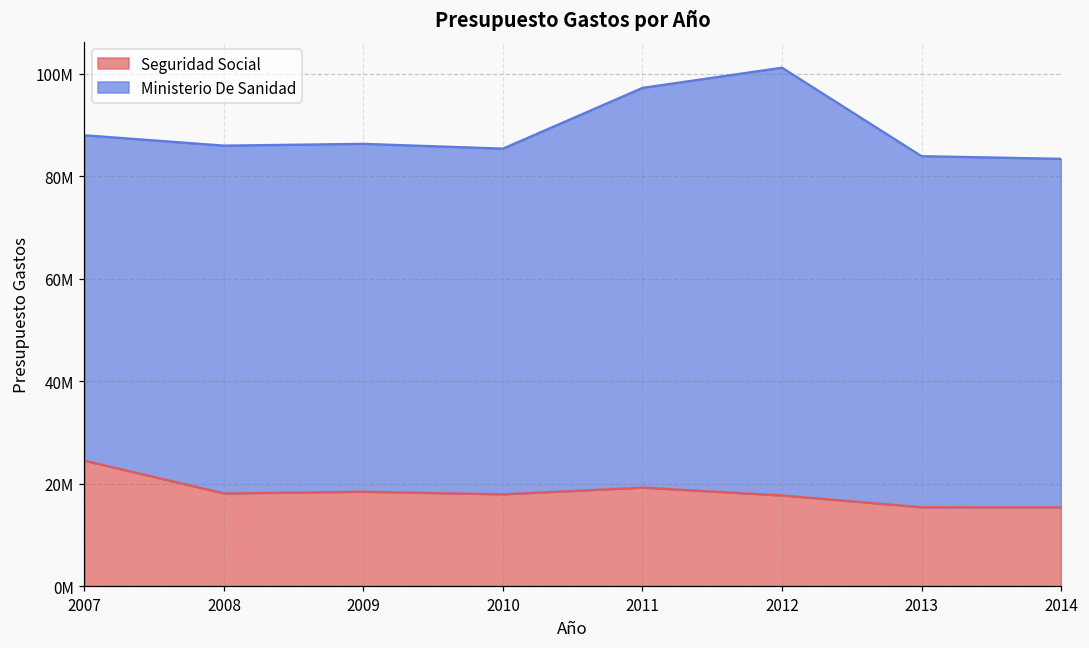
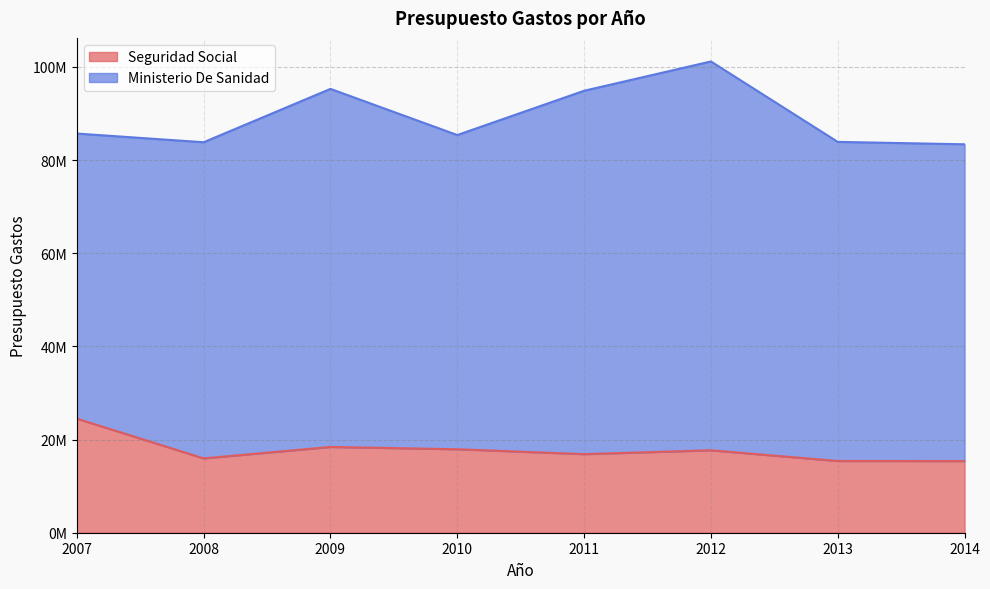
  {
    "Seguridad Social": {
      "2007": 24000000,
-     "2008": 18000000,
+     "2008": 16000000,
      "2009": 18000000,
      "2010": 18000000,
-     "2011": 19000000,
+     "2011": 17000000,
      "2012": 18000000,
      "2013": 15000000,
      "2014": 15000000
    },
    "Ministerio De Sanidad": {
-     "2007": 63000000,
+     "2007": 61000000,
      "2008": 68000000,
-     "2009": 68000000,
+     "2009": 77000000,
      "2010": 67000000,
      "2011": 78000000,
      "2012": 83000000,
      "2013": 68000000,
      "2014": 68000000
    }
  }
